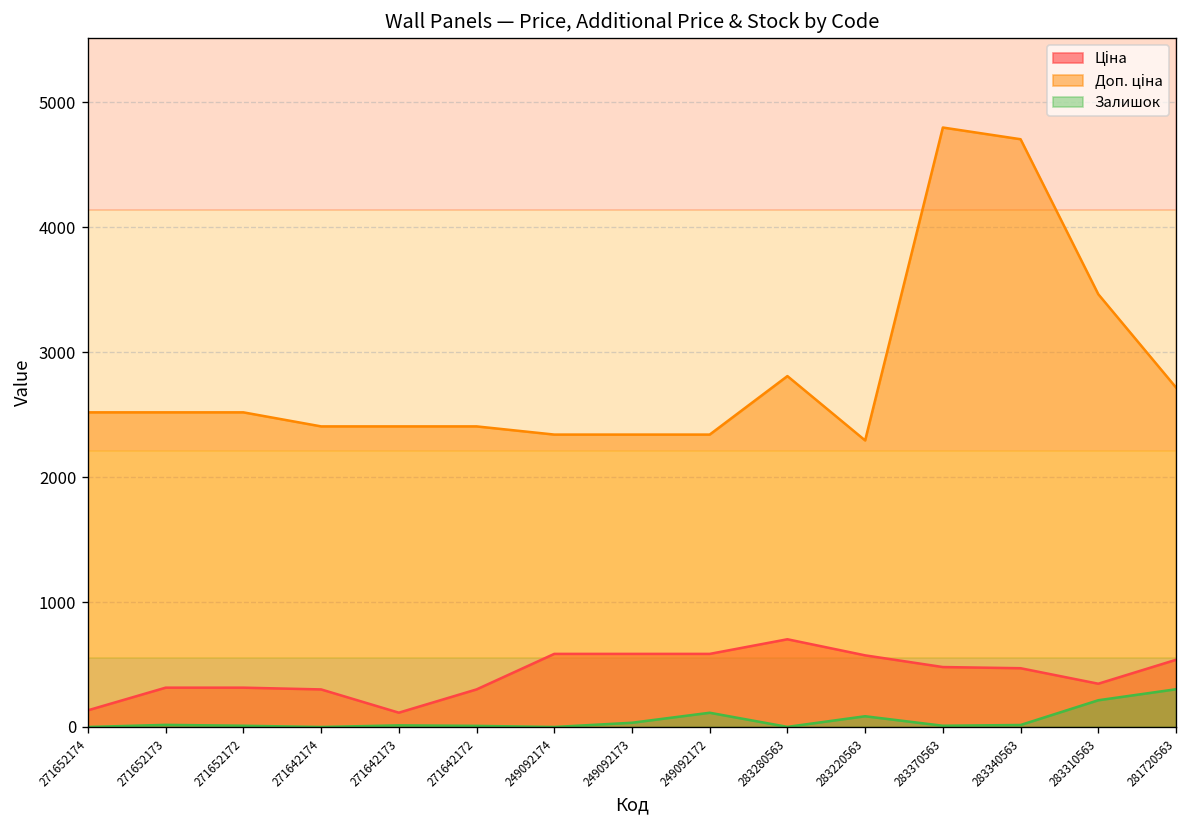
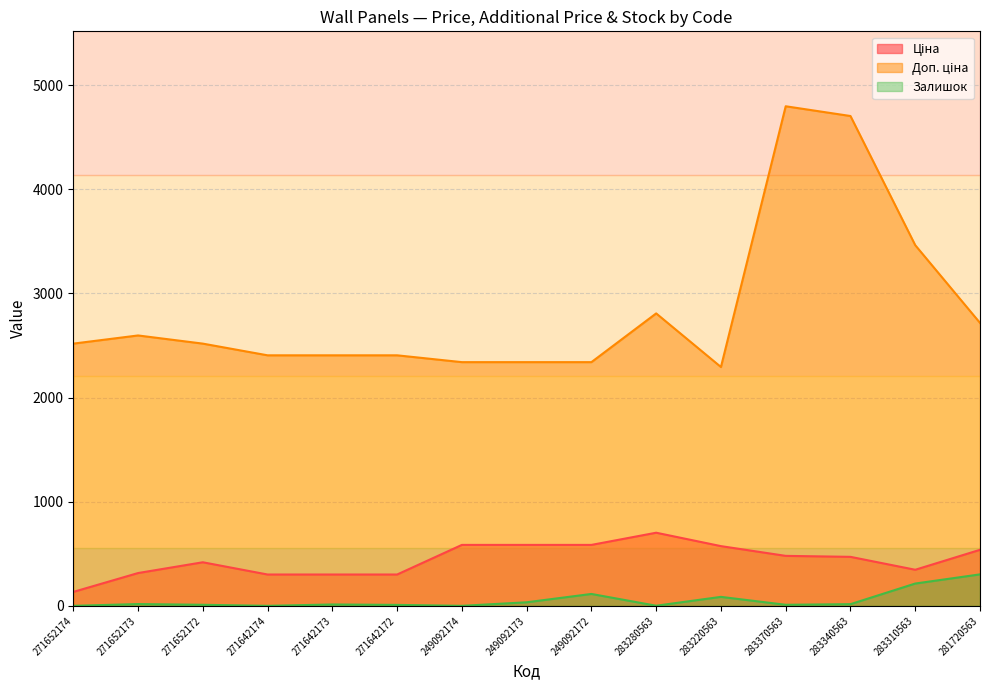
  {
    "Ціна": {
      "271652174": 130,
      "271652173": 310,
-     "271652172": 310,
+     "271652172": 420,
      "271642174": 300,
-     "271642173": 110,
+     "271642173": 300,
      "271642172": 300,
      "249092174": 580,
      "249092173": 580,
      "249092172": 580,
      "283280563": 700,
      "283220563": 570,
      "283370563": 480,
      "283340563": 470,
      "283310563": 350,
      "281720563": 540
    },
    "Доп. ціна": {
      "271652174": 2520,
-     "271652173": 2520,
+     "271652173": 2600,
      "271652172": 2520,
      "271642174": 2410,
      "271642173": 2410,
      "271642172": 2410,
      "249092174": 2340,
      "249092173": 2340,
      "249092172": 2340,
      "283280563": 2810,
      "283220563": 2290,
      "283370563": 4800,
      "283340563": 4700,
      "283310563": 3460,
      "281720563": 2720
    },
    "Залишок": {
      "271652174": 0,
      "271652173": 20,
      "271652172": 10,
      "271642174": 0,
      "271642173": 10,
      "271642172": 10,
      "249092174": 0,
      "249092173": 30,
      "249092172": 110,
      "283280563": 0,
      "283220563": 90,
      "283370563": 10,
      "283340563": 20,
      "283310563": 210,
      "281720563": 300
    }
  }
